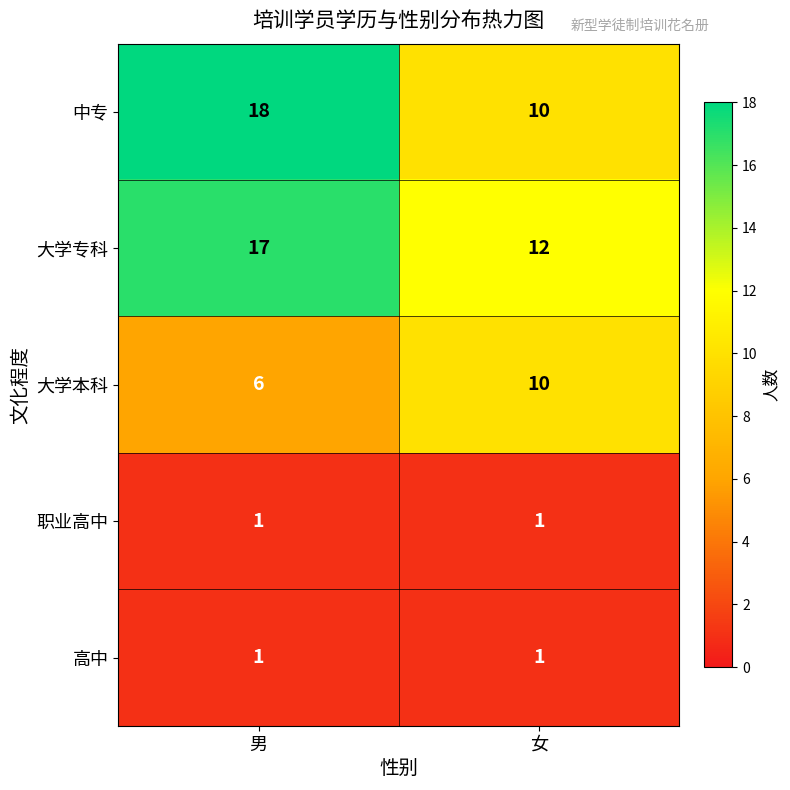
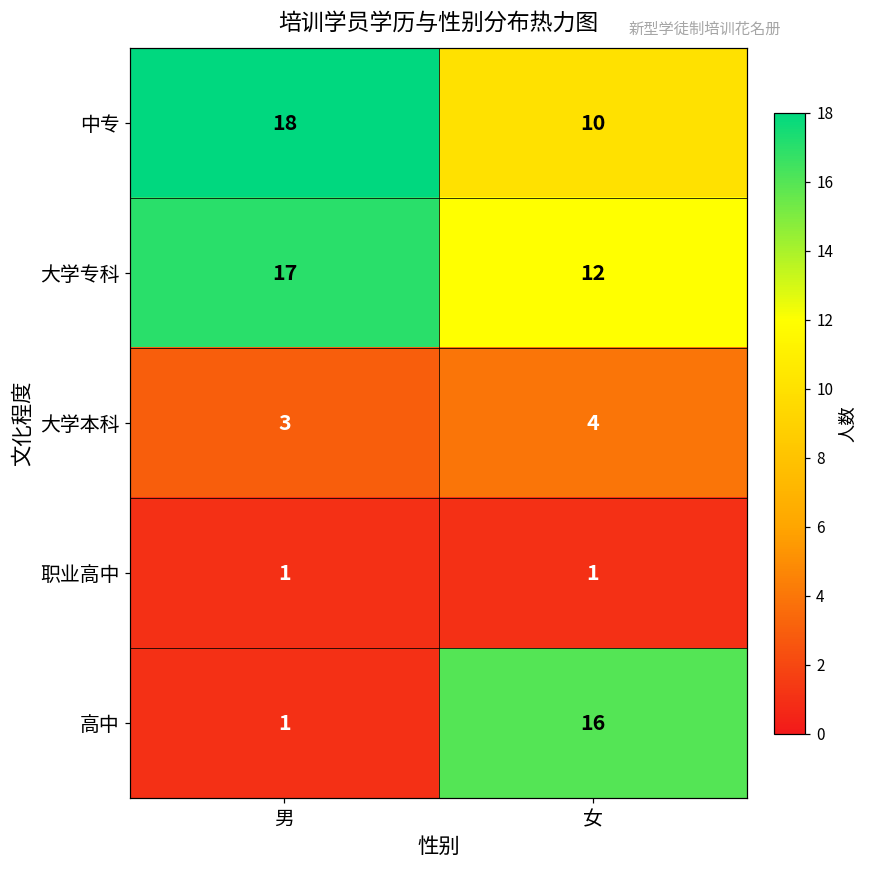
  {
    "中专": {
      "男": 18,
      "女": 10
    },
    "大学专科": {
      "男": 17,
      "女": 12
    },
    "大学本科": {
-     "男": 6,
-     "女": 10
+     "男": 3,
+     "女": 4
    },
    "职业高中": {
      "男": 1,
      "女": 1
    },
    "高中": {
      "男": 1,
-     "女": 1
+     "女": 16
    }
  }
